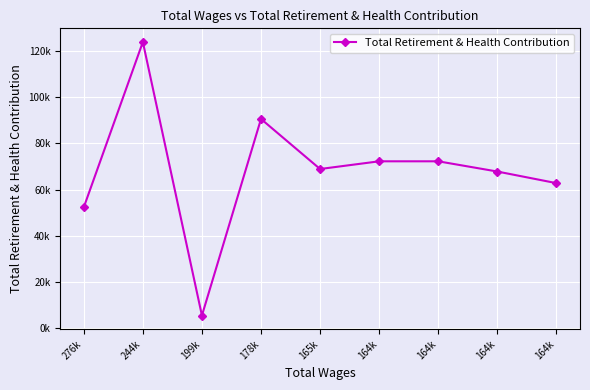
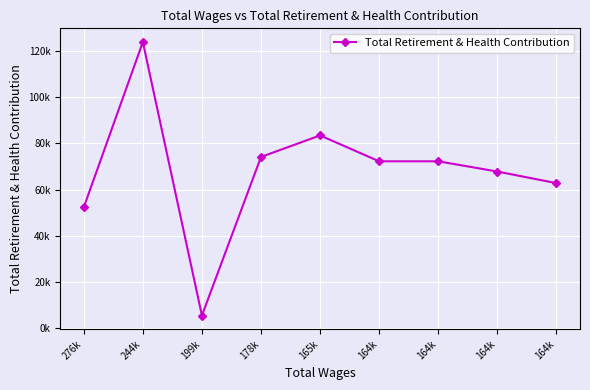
  {
    "276k": 52000,
    "244k": 124000,
    "199k": 5000,
-   "178k": 91000,
-   "165k": 69000
+   "178k": 74000,
+   "165k": 83000
  }
